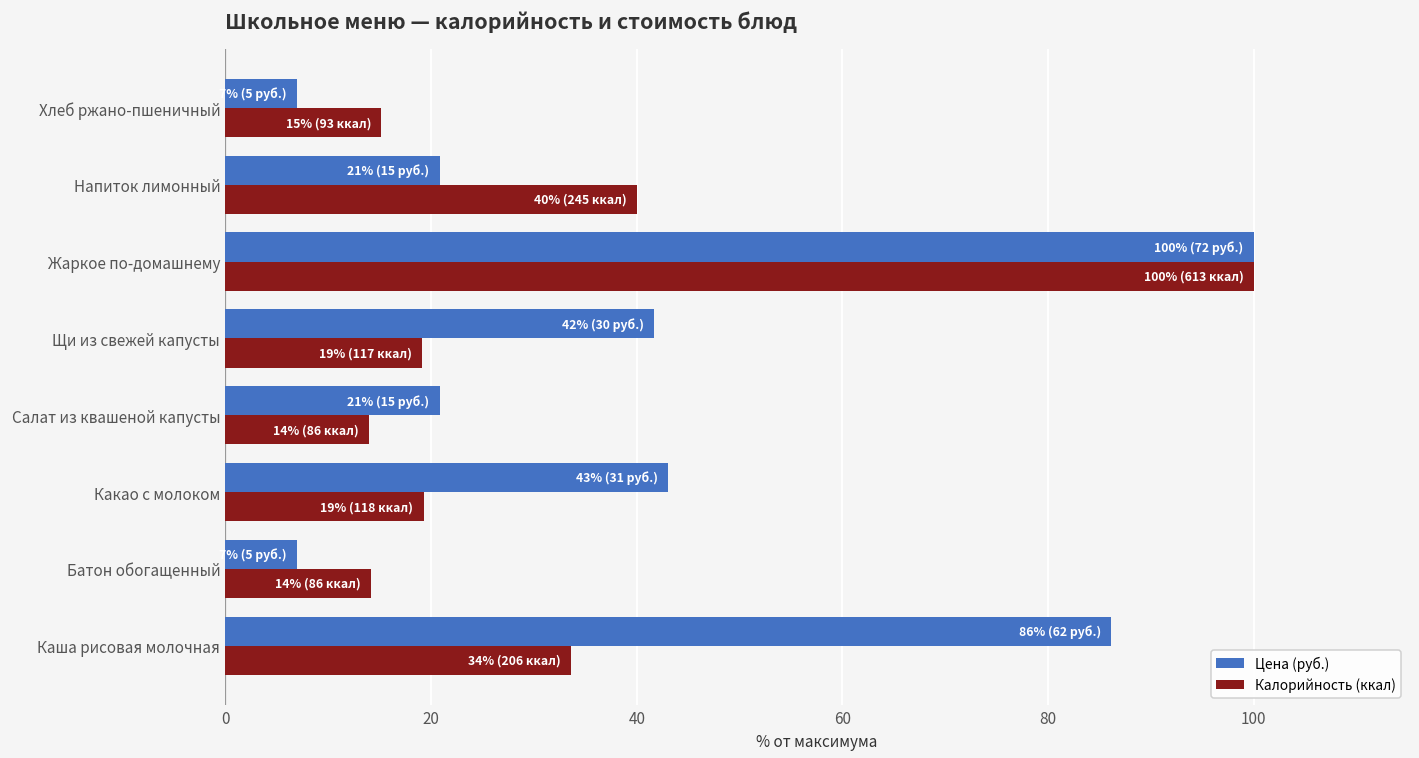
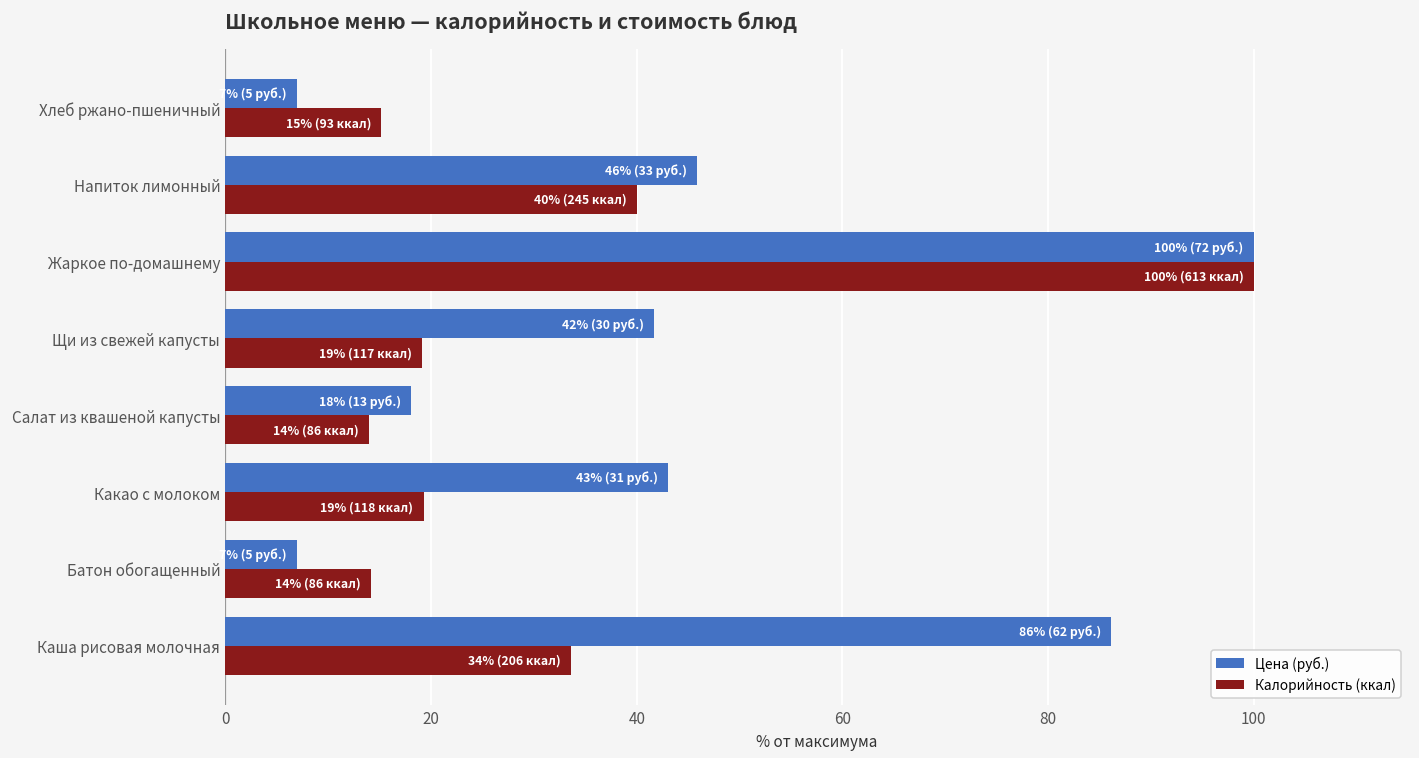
  {
    "Цена (руб.)": {
      "Хлеб ржано-пшеничный": "7%",
-     "Напиток лимонный": "21% (15 руб.)",
+     "Напиток лимонный": "46% (33 руб.)",
      "Жаркое по-домашнему": "100%",
      "Щи из свежей капусты": "42%",
-     "Салат из квашеной капусты": "21% (15 руб.)",
+     "Салат из квашеной капусты": "18% (13 руб.)",
      "Какао с молоком": "43%",
      "Батон обогащенный": "7%",
      "Каша рисовая молочная": "86%"
    },
    "Калорийность (ккал)": {
      "Хлеб ржано-пшеничный": "15%",
      "Напиток лимонный": "40%",
      "Жаркое по-домашнему": "100%",
      "Щи из свежей капусты": "19%",
      "Салат из квашеной капусты": "14%",
      "Какао с молоком": "19%",
      "Батон обогащенный": "14%",
      "Каша рисовая молочная": "34%"
    }
  }
